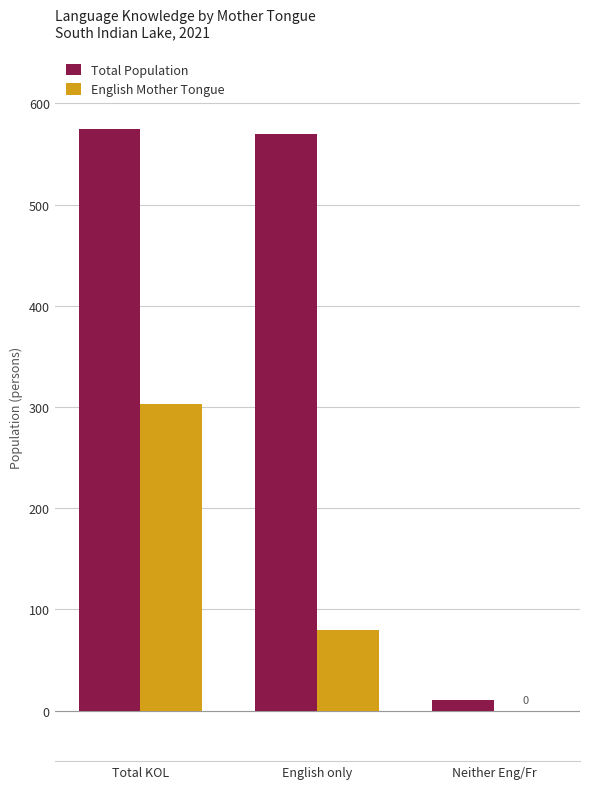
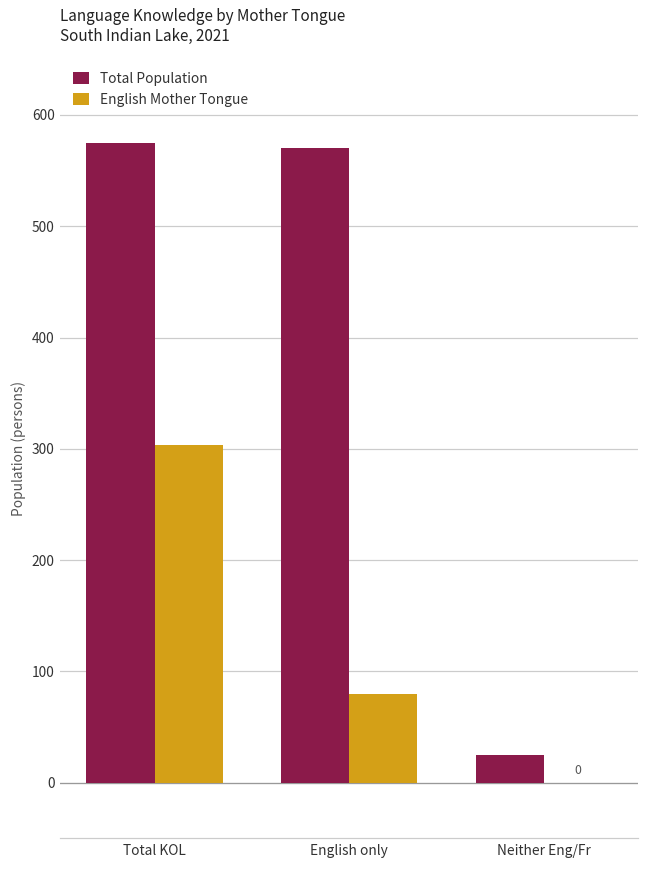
  {
    "Total Population": {
      "Total KOL": 575,
      "English only": 570,
-     "Neither Eng/Fr": 10
+     "Neither Eng/Fr": 25
    },
    "English Mother Tongue": {
      "Neither Eng/Fr": 0
    }
  }
